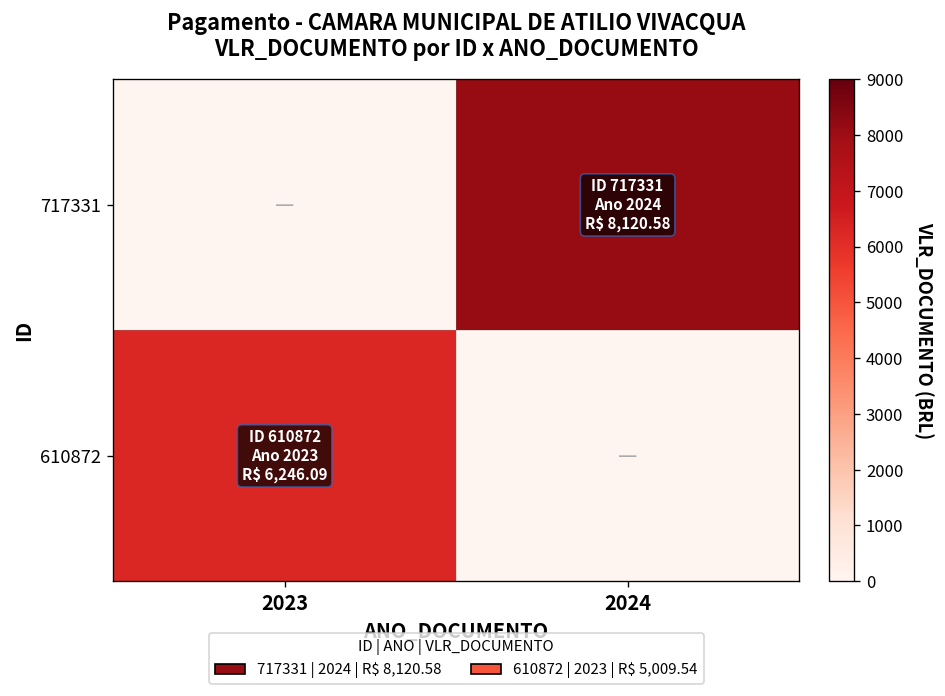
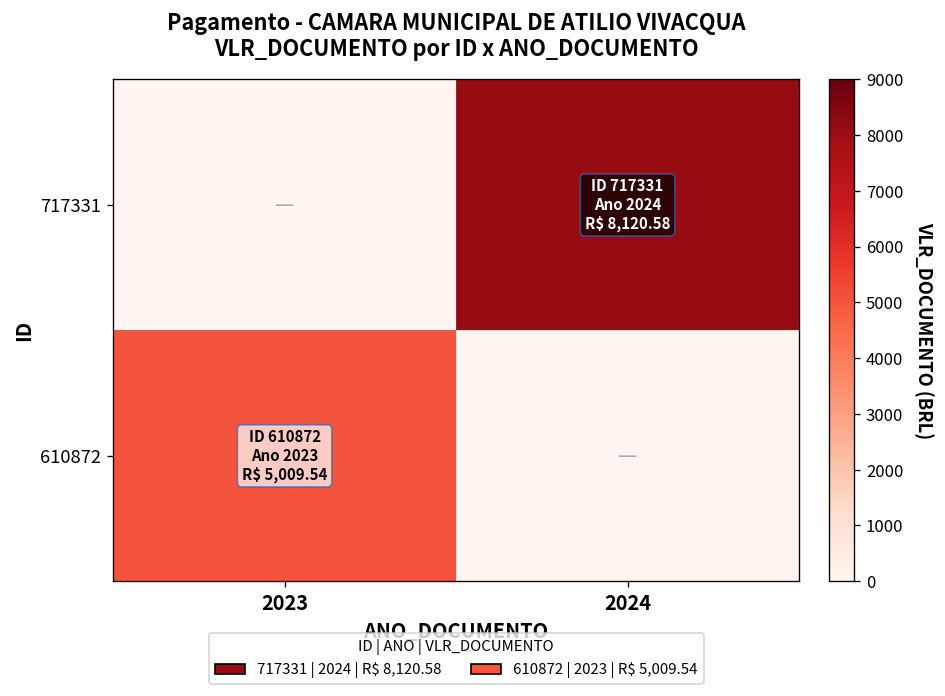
  {
    "610872": {
-     "2023": "6,246.09"
+     "2023": "5,009.54"
    }
  }
